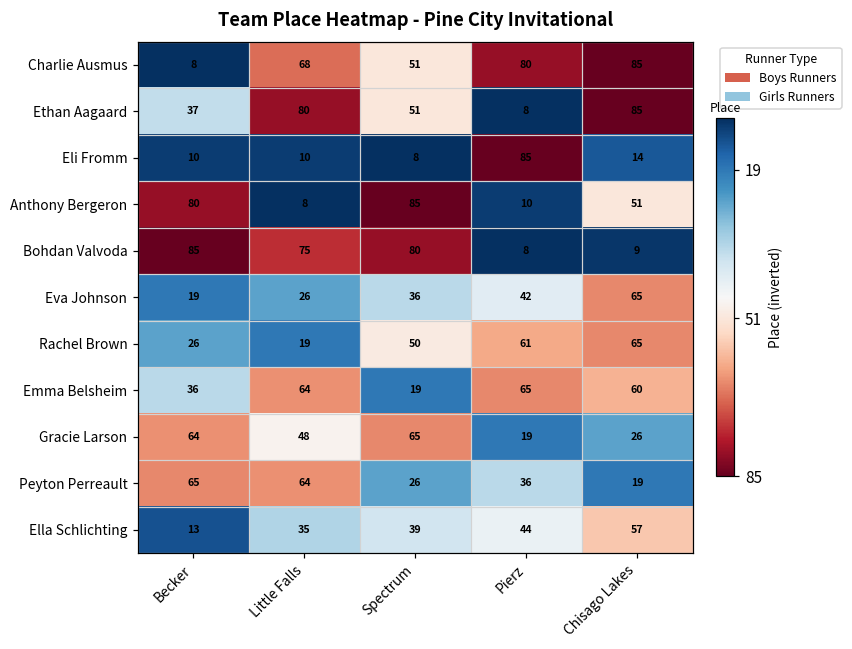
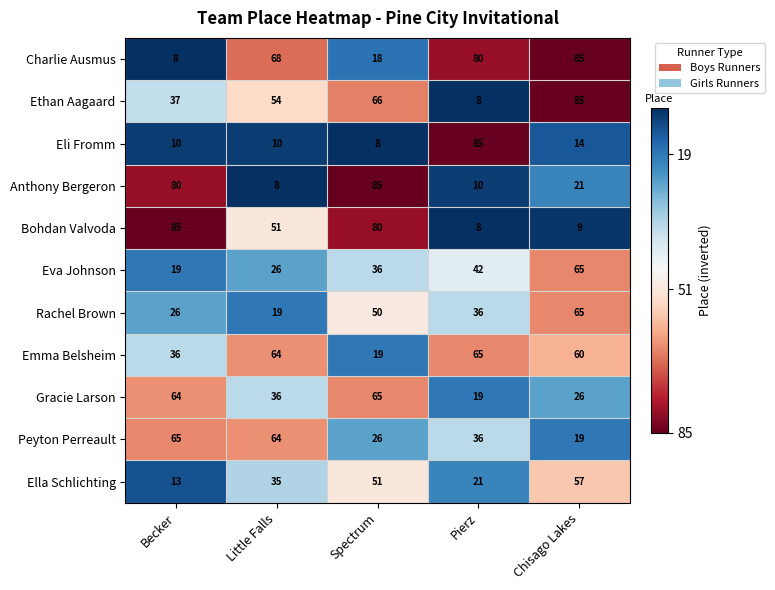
  {
    "Charlie Ausmus": {
      "Becker": 8,
      "Little Falls": 68,
-     "Spectrum": 51,
+     "Spectrum": 18,
      "Pierz": 80,
      "Chisago Lakes": 85
    },
    "Ethan Aagaard": {
      "Becker": 37,
-     "Little Falls": 80,
-     "Spectrum": 51,
+     "Little Falls": 54,
+     "Spectrum": 66,
      "Pierz": 8,
      "Chisago Lakes": 85
    },
    "Eli Fromm": {
      "Becker": 10,
      "Little Falls": 10,
      "Spectrum": 8,
      "Pierz": 85,
      "Chisago Lakes": 14
    },
    "Anthony Bergeron": {
      "Becker": 80,
      "Little Falls": 8,
      "Spectrum": 85,
      "Pierz": 10,
-     "Chisago Lakes": 51
+     "Chisago Lakes": 21
    },
    "Bohdan Valvoda": {
      "Becker": 85,
-     "Little Falls": 75,
+     "Little Falls": 51,
      "Spectrum": 80,
      "Pierz": 8,
      "Chisago Lakes": 9
    },
    "Eva Johnson": {
      "Becker": 19,
      "Little Falls": 26,
      "Spectrum": 36,
      "Pierz": 42,
      "Chisago Lakes": 65
    },
    "Rachel Brown": {
      "Becker": 26,
      "Little Falls": 19,
      "Spectrum": 50,
-     "Pierz": 61,
+     "Pierz": 36,
      "Chisago Lakes": 65
    },
    "Emma Belsheim": {
      "Becker": 36,
      "Little Falls": 64,
      "Spectrum": 19,
      "Pierz": 65,
      "Chisago Lakes": 60
    },
    "Gracie Larson": {
      "Becker": 64,
-     "Little Falls": 48,
+     "Little Falls": 36,
      "Spectrum": 65,
      "Pierz": 19,
      "Chisago Lakes": 26
    },
    "Peyton Perreault": {
      "Becker": 65,
      "Little Falls": 64,
      "Spectrum": 26,
      "Pierz": 36,
      "Chisago Lakes": 19
    },
    "Ella Schlichting": {
      "Becker": 13,
      "Little Falls": 35,
-     "Spectrum": 39,
-     "Pierz": 44,
+     "Spectrum": 51,
+     "Pierz": 21,
      "Chisago Lakes": 57
    }
  }
